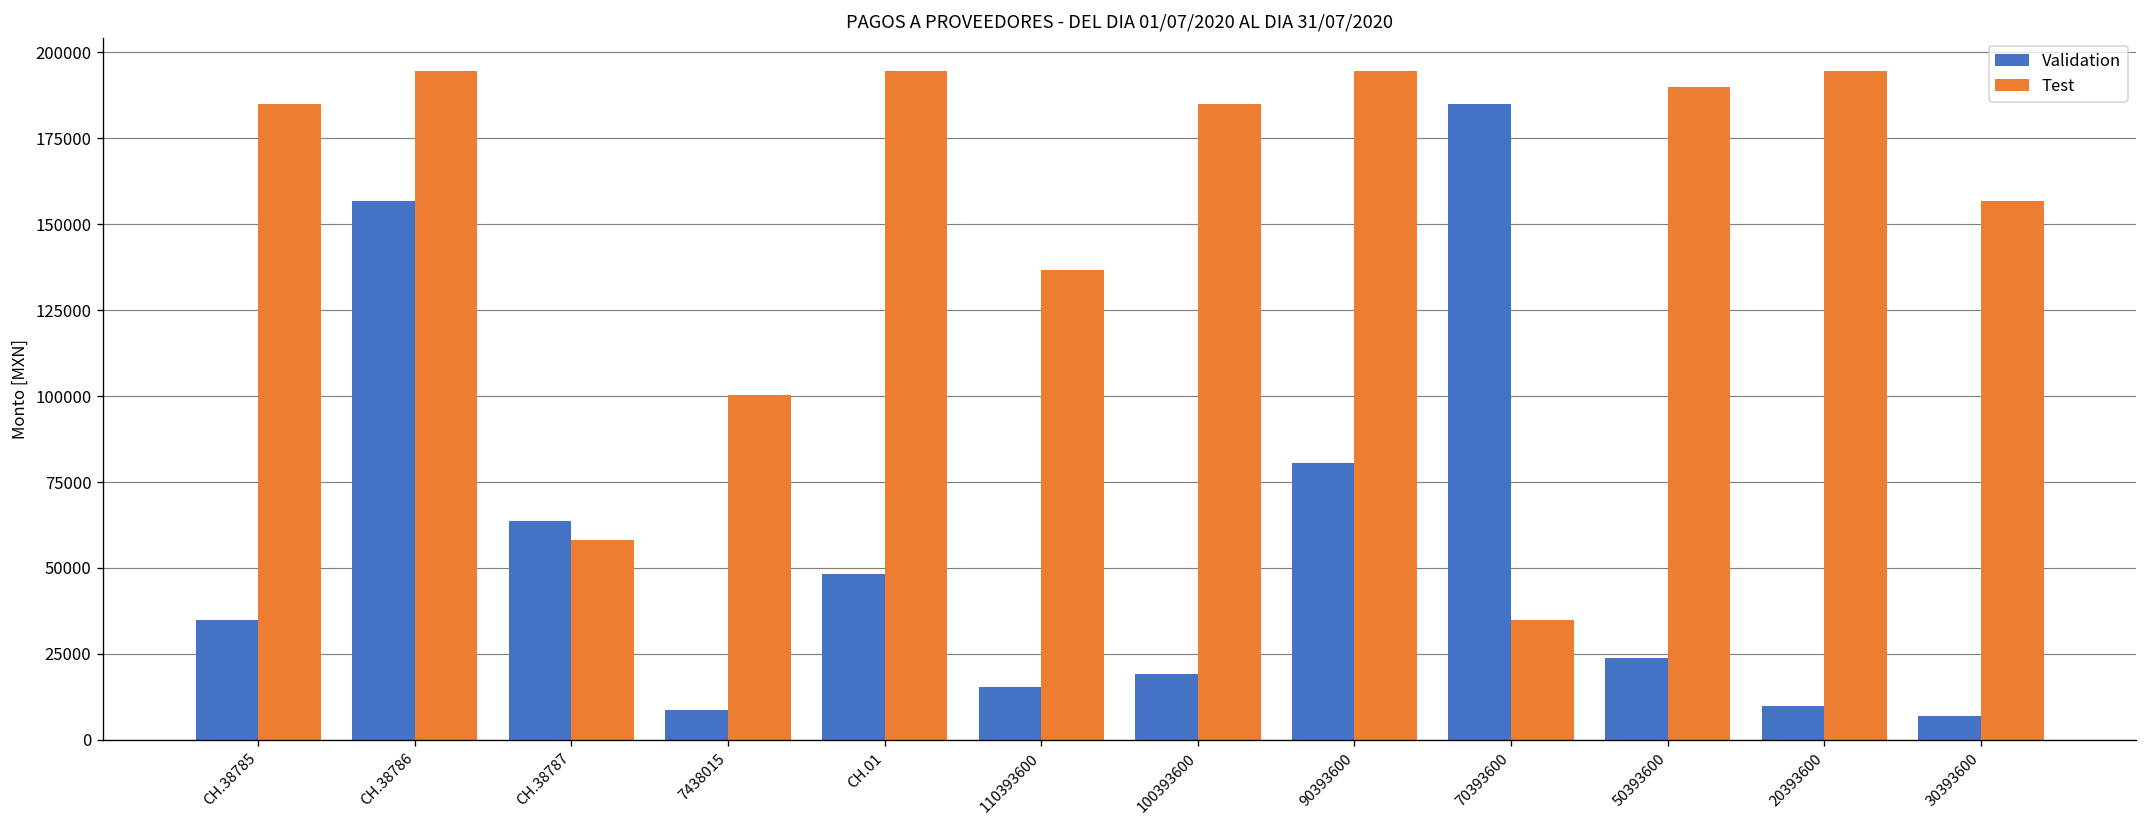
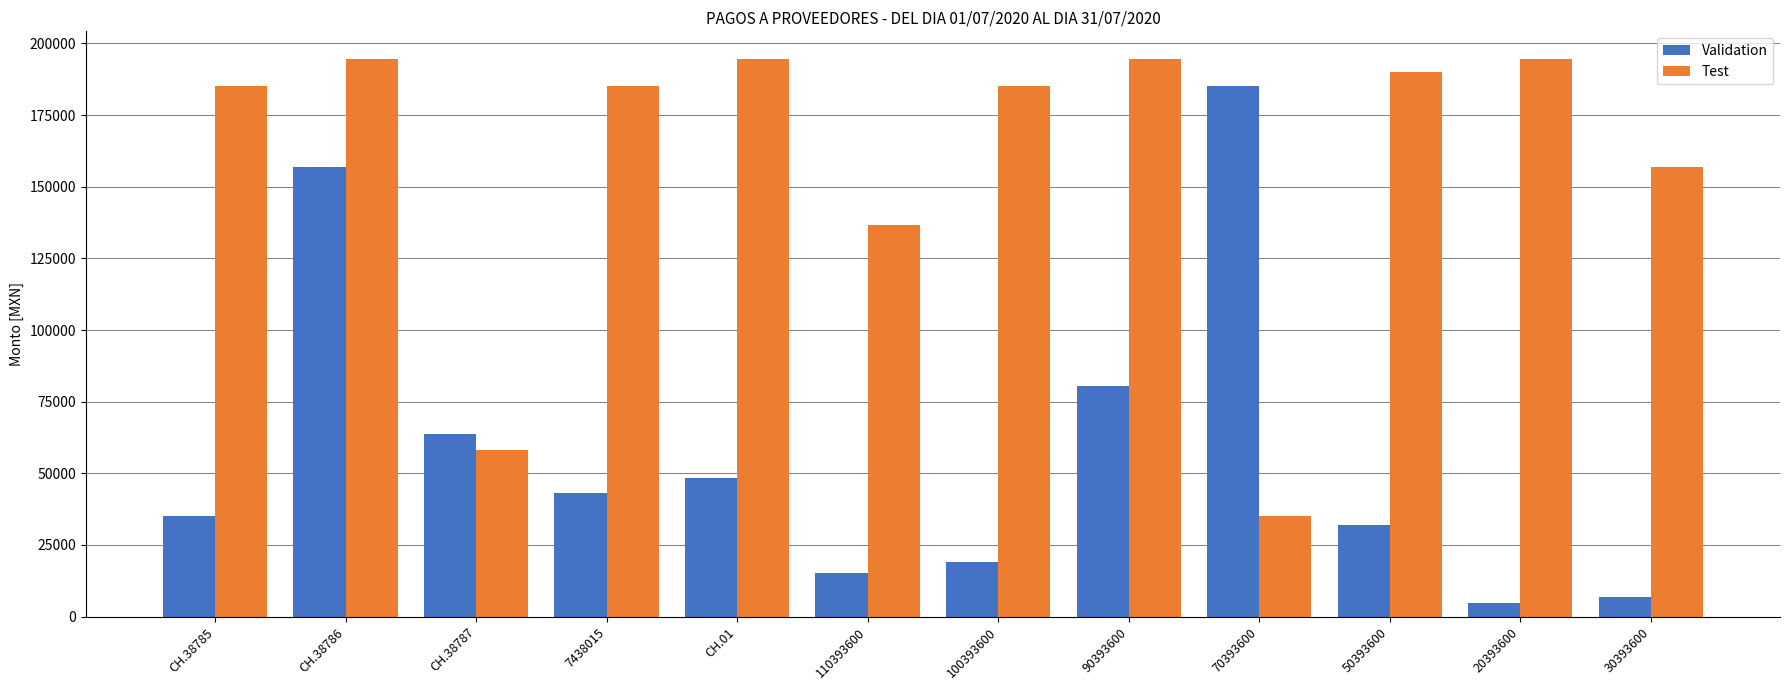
  {
    "Validation": {
      "CH.38785": 35000,
      "CH.38786": 157000,
      "CH.38787": 64000,
-     "7438015": 9000,
+     "7438015": 43000,
      "CH.01": 48000,
      "110393600": 15000,
      "100393600": 19000,
      "90393600": 80000,
      "70393600": 185000,
-     "50393600": 24000,
-     "20393600": 10000,
+     "50393600": 32000,
+     "20393600": 5000,
      "30393600": 7000
    },
    "Test": {
      "CH.38785": 185000,
      "CH.38786": 194000,
      "CH.38787": 58000,
-     "7438015": 100000,
+     "7438015": 185000,
      "CH.01": 194000,
      "110393600": 137000,
      "100393600": 185000,
      "90393600": 194000,
      "70393600": 35000,
      "50393600": 190000,
      "20393600": 194000,
      "30393600": 157000
    }
  }
